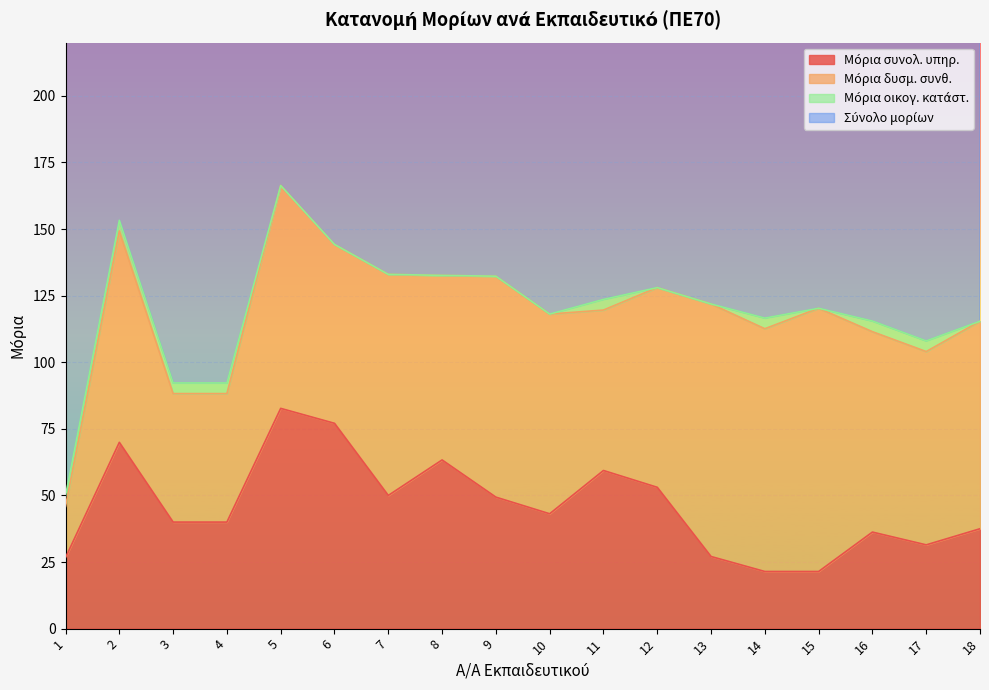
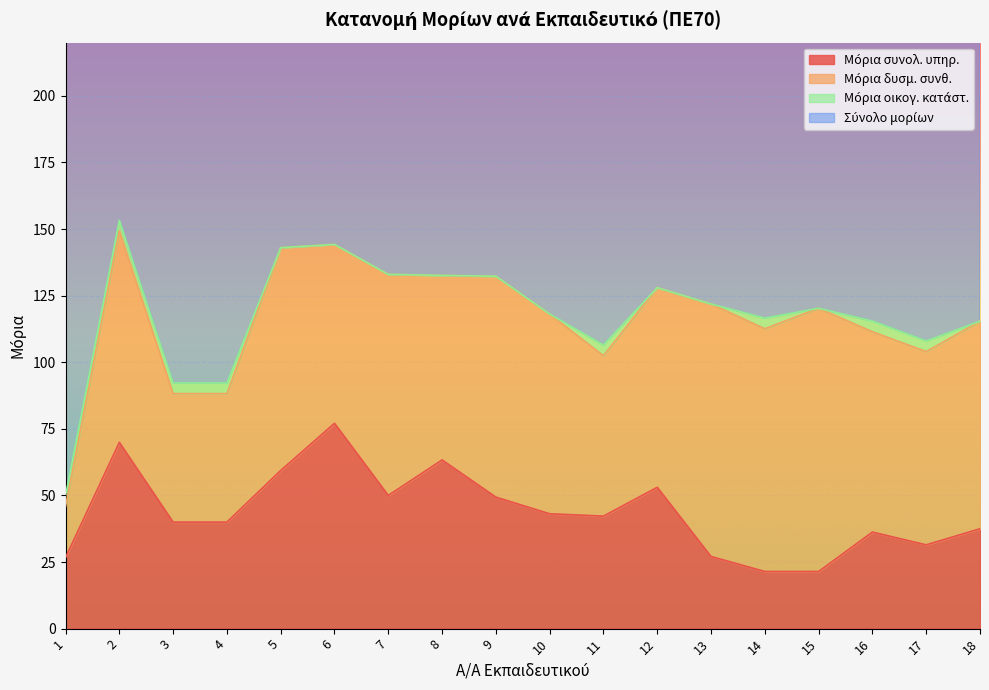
  {
    "Μόρια συνολ. υπηρ.": {
      "1": 27,
      "2": 70,
      "3": 40,
      "4": 40,
-     "5": 83,
+     "5": 59,
      "6": 77,
      "7": 50,
      "8": 63,
      "9": 49,
      "10": 43,
-     "11": 59,
+     "11": 42,
      "12": 53,
      "13": 27,
      "14": 21,
      "15": 21,
      "16": 36,
      "17": 31,
      "18": 38
    },
    "Μόρια δυσμ. συνθ.": {
      "1": 19,
      "2": 79,
      "3": 48,
      "4": 48,
      "11": 60,
      "14": 91,
      "16": 75,
      "17": 73
    },
    "Μόρια οικογ. κατάστ.": {
      "1": 4,
      "2": 4,
      "3": 4,
      "4": 4,
      "11": 4,
      "14": 4,
      "16": 4,
      "17": 4
    }
  }
